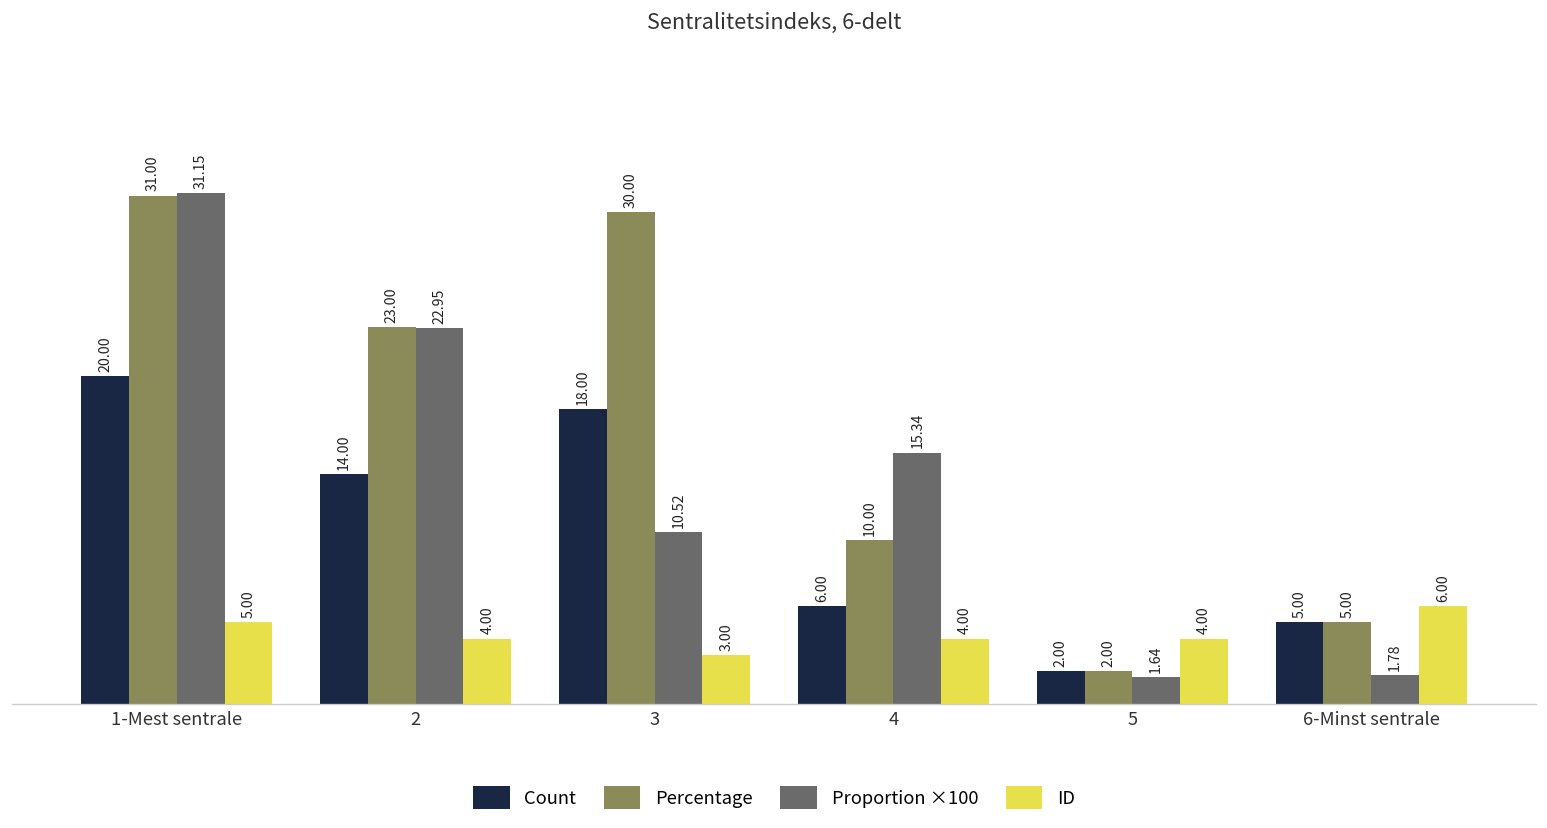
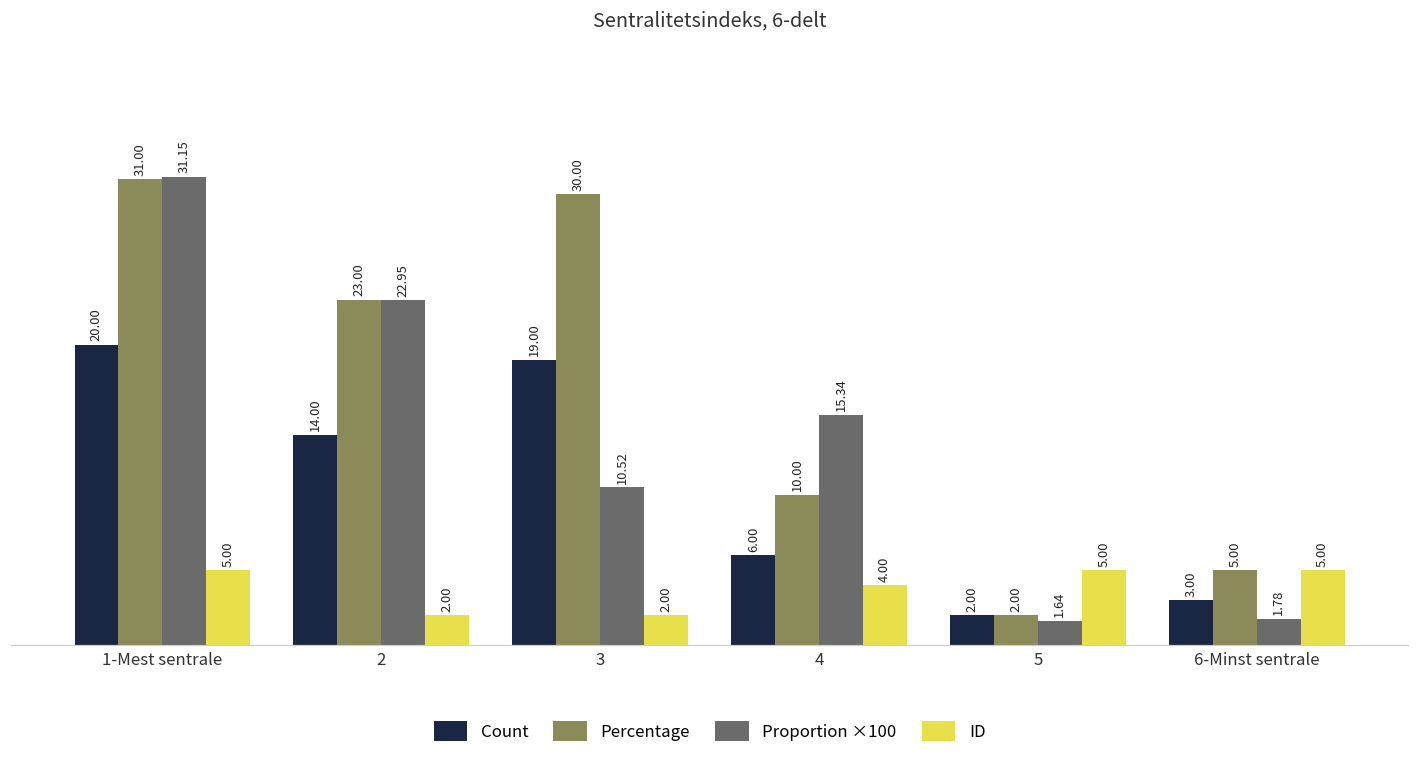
  {
    "Count": {
      "1-Mest sentrale": 20.00,
      "2": 14.00,
-     "3": 18.00,
+     "3": 19.00,
      "4": 6.00,
      "5": 2.00,
-     "6-Minst sentrale": 5.00
+     "6-Minst sentrale": 3.00
    },
    "ID": {
      "1-Mest sentrale": 5.00,
-     "2": 4.00,
-     "3": 3.00,
+     "2": 2.00,
+     "3": 2.00,
      "4": 4.00,
-     "5": 4.00,
-     "6-Minst sentrale": 6.00
+     "5": 5.00,
+     "6-Minst sentrale": 5.00
    }
  }
